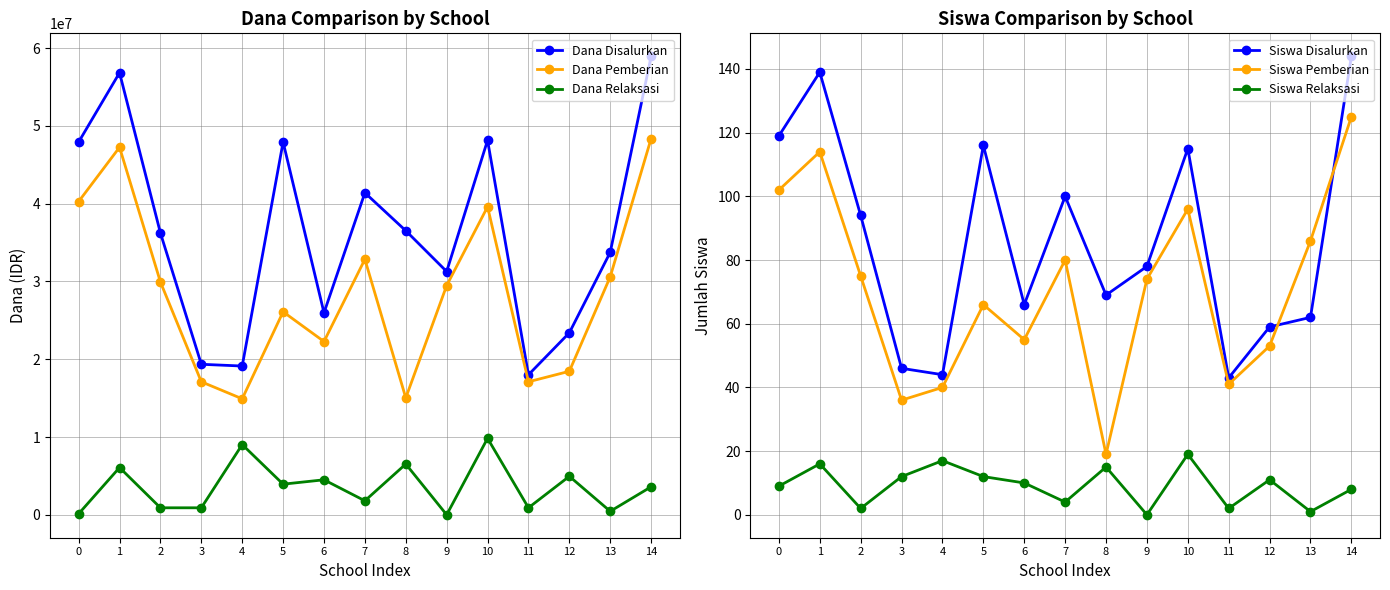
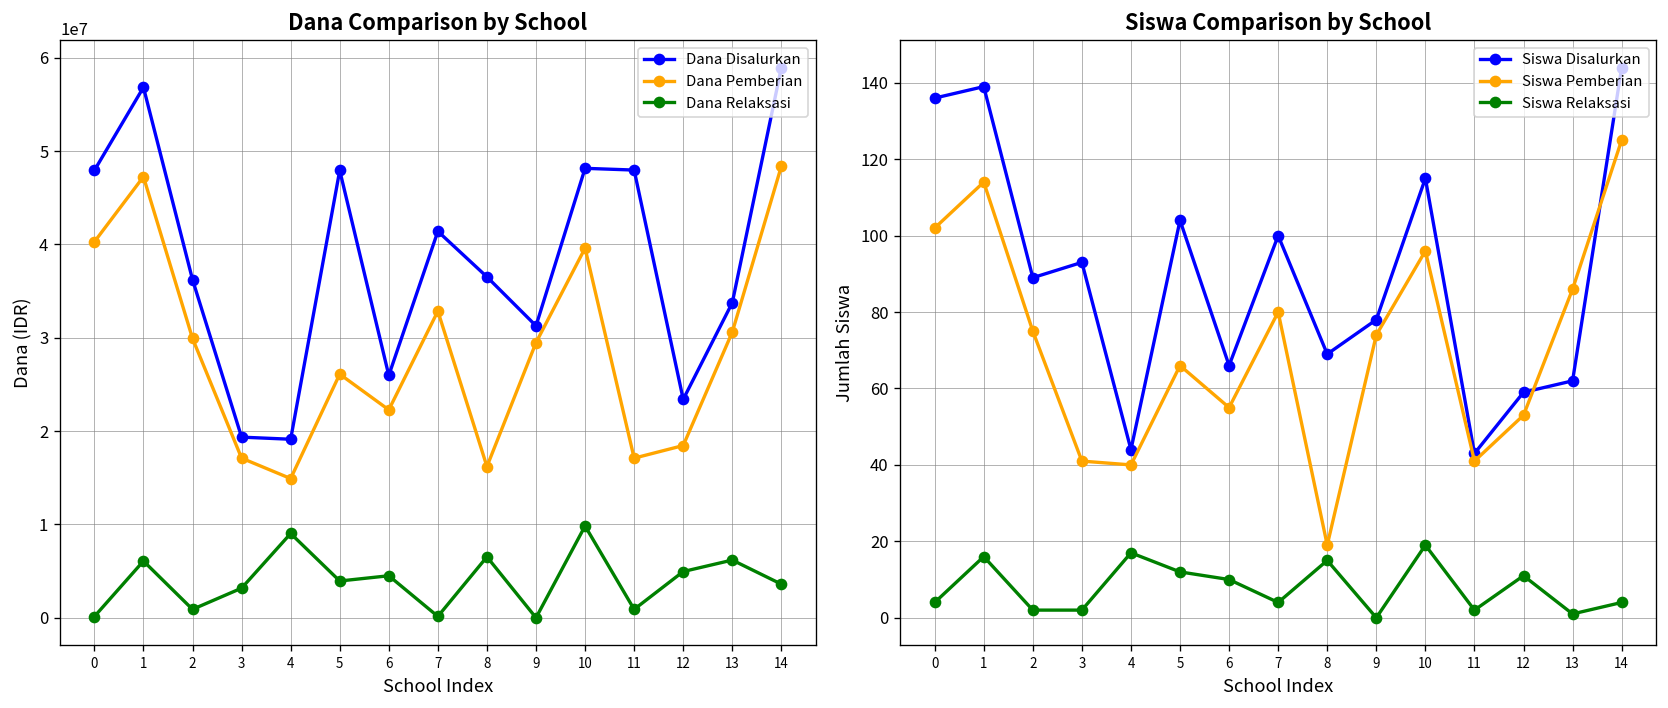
  {
    "Dana Comparison by School": {
      "Dana Disalurkan": {
        "0": 48000000,
        "1": 57000000,
        "2": 36000000,
        "3": 19000000,
        "4": 19000000,
        "5": 48000000,
        "6": 26000000,
        "7": 41000000,
        "8": 37000000,
        "9": 31000000,
        "10": 48000000,
-       "11": 18000000,
+       "11": 48000000,
        "12": 23000000,
        "13": 34000000
      },
      "Dana Pemberian": {
        "0": 40000000,
        "1": 47000000,
        "2": 30000000,
        "3": 17000000,
        "4": 15000000,
        "5": 26000000,
        "6": 22000000,
        "7": 33000000,
-       "8": 15000000,
+       "8": 16000000,
        "9": 29000000,
        "10": 40000000,
        "11": 17000000,
        "12": 18000000,
        "13": 31000000,
        "14": 48000000
      },
      "Dana Relaksasi": {
        "0": 0,
        "1": 6000000,
        "2": 1000000,
-       "3": 1000000,
+       "3": 3000000,
        "4": 9000000,
        "5": 4000000,
        "6": 5000000,
-       "7": 2000000,
+       "7": 0,
        "8": 7000000,
        "9": 0,
        "10": 10000000,
        "11": 1000000,
        "12": 5000000,
-       "13": 0,
+       "13": 6000000,
        "14": 4000000
      }
    },
    "Siswa Comparison by School": {
      "Siswa Disalurkan": {
-       "0": 119,
+       "0": 136,
        "1": 139,
-       "2": 94,
-       "3": 46,
+       "2": 89,
+       "3": 93,
        "4": 44,
-       "5": 116,
+       "5": 104,
        "6": 66,
        "7": 100,
        "8": 69,
        "9": 78,
        "10": 115,
        "11": 43,
        "12": 59,
        "13": 62
      },
      "Siswa Pemberian": {
        "0": 102,
        "1": 114,
        "2": 75,
-       "3": 36,
+       "3": 41,
        "4": 40,
        "5": 66,
        "6": 55,
        "7": 80,
        "8": 19,
        "9": 74,
        "10": 96,
        "11": 41,
        "12": 53,
        "13": 86,
        "14": 125
      },
      "Siswa Relaksasi": {
-       "0": 9,
+       "0": 4,
        "1": 16,
        "2": 2,
-       "3": 12,
+       "3": 2,
        "4": 17,
        "5": 12,
        "6": 10,
        "7": 4,
        "8": 15,
        "9": 0,
        "10": 19,
        "11": 2,
        "12": 11,
        "13": 1,
-       "14": 8
+       "14": 4
      }
    }
  }
